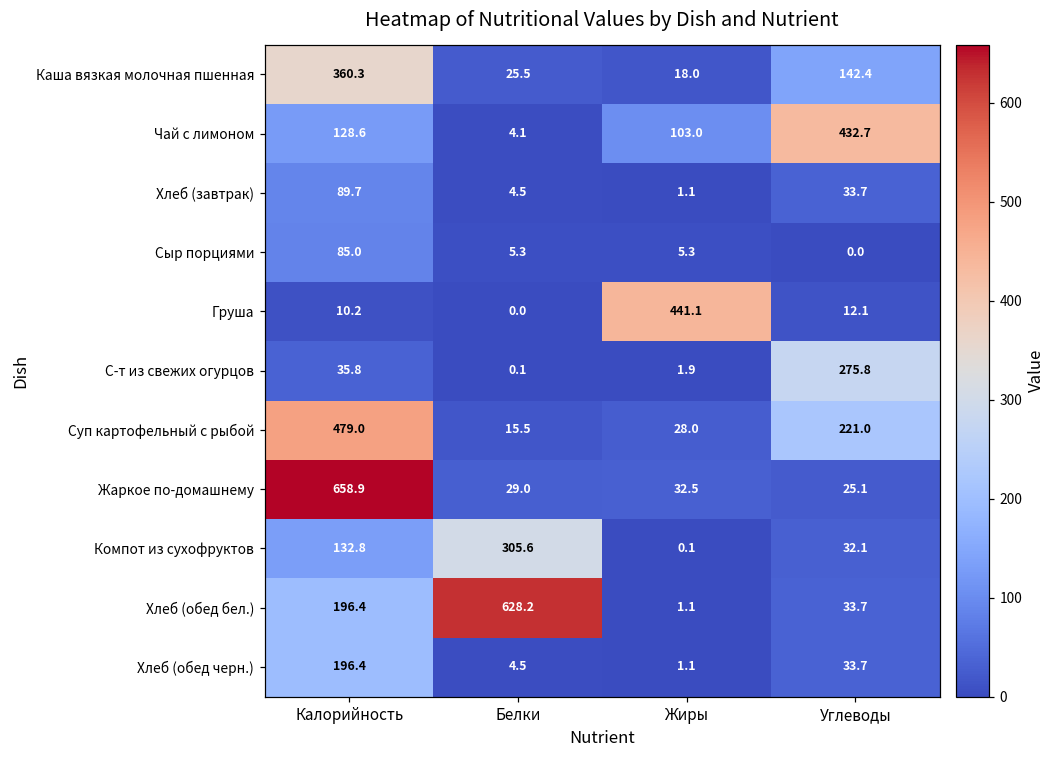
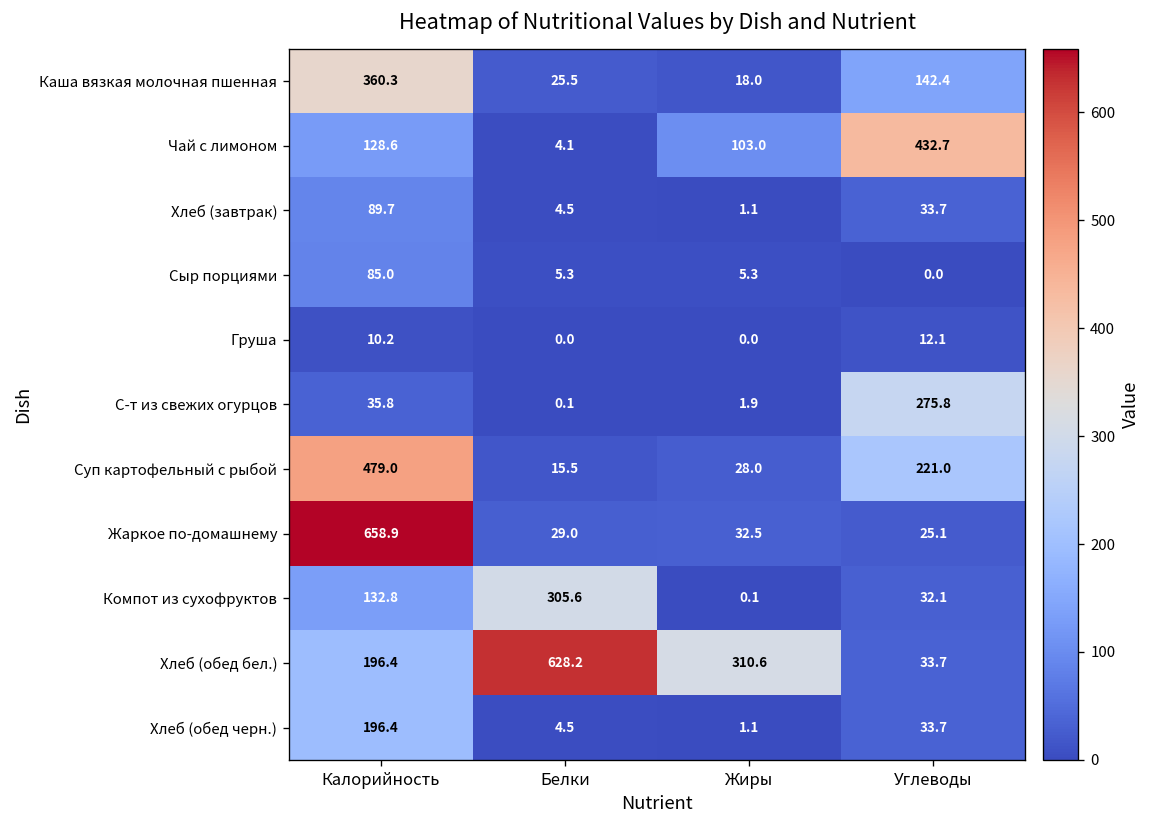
  {
    "Каша вязкая молочная пшенная": {
      "Калорийность": 360.3,
      "Белки": 25.5,
      "Жиры": 18.0,
      "Углеводы": 142.4
    },
    "Чай с лимоном": {
      "Калорийность": 128.6,
      "Белки": 4.1,
      "Жиры": 103.0,
      "Углеводы": 432.7
    },
    "Хлеб (завтрак)": {
      "Калорийность": 89.7,
      "Белки": 4.5,
      "Жиры": 1.1,
      "Углеводы": 33.7
    },
    "Сыр порциями": {
      "Калорийность": 85.0,
      "Белки": 5.3,
      "Жиры": 5.3,
      "Углеводы": 0.0
    },
    "Груша": {
      "Калорийность": 10.2,
      "Белки": 0.0,
-     "Жиры": 441.1,
+     "Жиры": 0.0,
      "Углеводы": 12.1
    },
    "С-т из свежих огурцов": {
      "Калорийность": 35.8,
      "Белки": 0.1,
      "Жиры": 1.9,
      "Углеводы": 275.8
    },
    "Суп картофельный с рыбой": {
      "Калорийность": 479.0,
      "Белки": 15.5,
      "Жиры": 28.0,
      "Углеводы": 221.0
    },
    "Жаркое по-домашнему": {
      "Калорийность": 658.9,
      "Белки": 29.0,
      "Жиры": 32.5,
      "Углеводы": 25.1
    },
    "Компот из сухофруктов": {
      "Калорийность": 132.8,
      "Белки": 305.6,
      "Жиры": 0.1,
      "Углеводы": 32.1
    },
    "Хлеб (обед бел.)": {
      "Калорийность": 196.4,
      "Белки": 628.2,
-     "Жиры": 1.1,
+     "Жиры": 310.6,
      "Углеводы": 33.7
    },
    "Хлеб (обед черн.)": {
      "Калорийность": 196.4,
      "Белки": 4.5,
      "Жиры": 1.1,
      "Углеводы": 33.7
    }
  }
